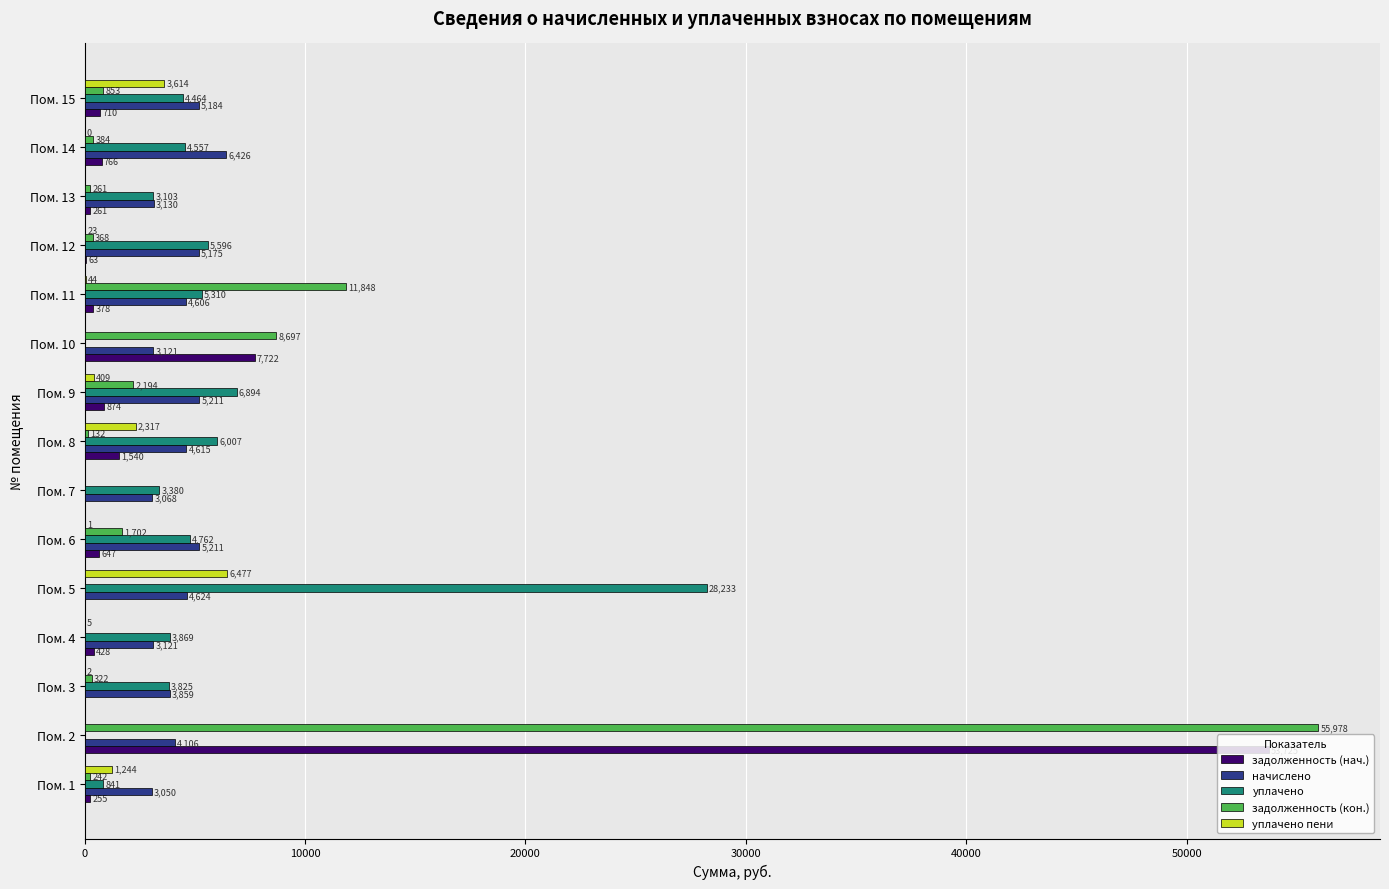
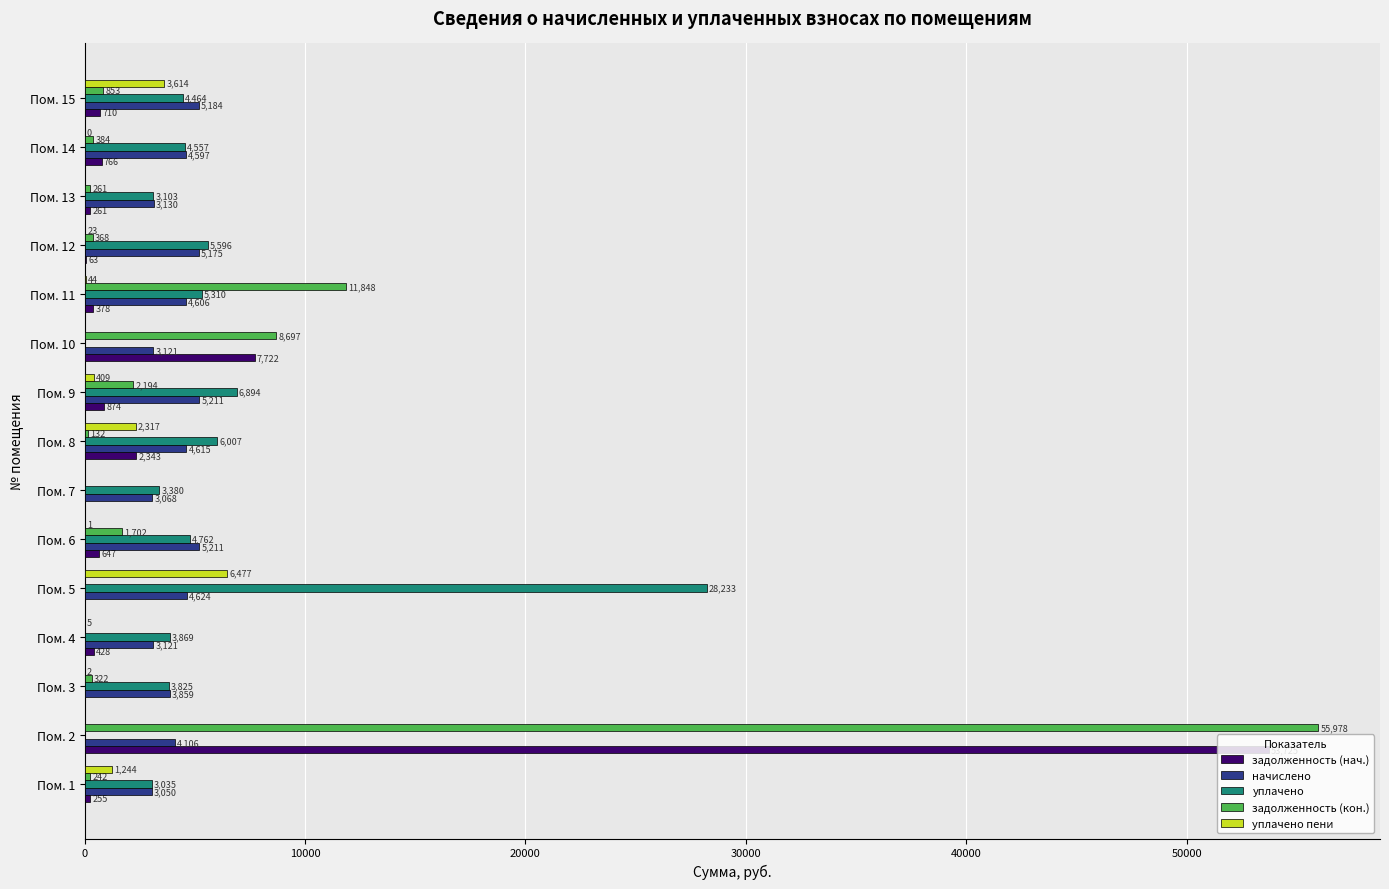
  {
    "задолженность (нач.)": {
      "Пом. 15": "710",
      "Пом. 14": "766",
      "Пом. 13": "261",
      "Пом. 12": "63",
      "Пом. 11": "378",
      "Пом. 10": "7,722",
      "Пом. 9": "874",
-     "Пом. 8": "1,540",
+     "Пом. 8": "2,343",
      "Пом. 6": "647",
      "Пом. 4": "428",
      "Пом. 1": "255"
    },
    "начислено": {
      "Пом. 15": "5,184",
-     "Пом. 14": "6,426",
+     "Пом. 14": "4,597",
      "Пом. 12": "5,175",
      "Пом. 11": "4,606",
      "Пом. 10": "3,121",
      "Пом. 9": "5,211",
      "Пом. 8": "4,615",
      "Пом. 7": "3,068",
      "Пом. 6": "5,211",
      "Пом. 5": "4,624",
      "Пом. 4": "3,121",
      "Пом. 2": "4,106"
    },
    "уплачено": {
      "Пом. 15": "4,464",
      "Пом. 12": "5,596",
      "Пом. 11": "5,310",
      "Пом. 9": "6,894",
      "Пом. 8": "6,007",
      "Пом. 7": "3,380",
      "Пом. 6": "4,762",
      "Пом. 5": "28,233",
      "Пом. 4": "3,869",
-     "Пом. 1": "841"
+     "Пом. 1": "3,035"
    },
    "задолженность (кон.)": {
      "Пом. 15": "853",
      "Пом. 14": "384",
      "Пом. 13": "261",
      "Пом. 12": "368",
      "Пом. 11": "11,848",
      "Пом. 10": "8,697",
      "Пом. 9": "2,194",
      "Пом. 8": "132",
      "Пом. 6": "1,702",
      "Пом. 3": "322",
      "Пом. 2": "55,978",
      "Пом. 1": "242"
    },
    "уплачено пени": {
      "Пом. 15": "3,614",
      "Пом. 14": "0",
      "Пом. 12": "23",
      "Пом. 11": "44",
      "Пом. 9": "409",
      "Пом. 8": "2,317",
      "Пом. 6": "1",
      "Пом. 5": "6,477",
      "Пом. 4": "5",
      "Пом. 3": "2",
      "Пом. 1": "1,244"
    }
  }
